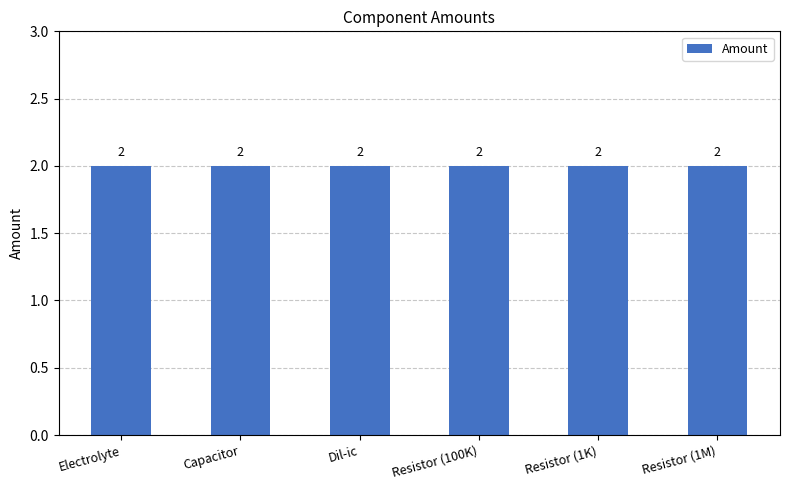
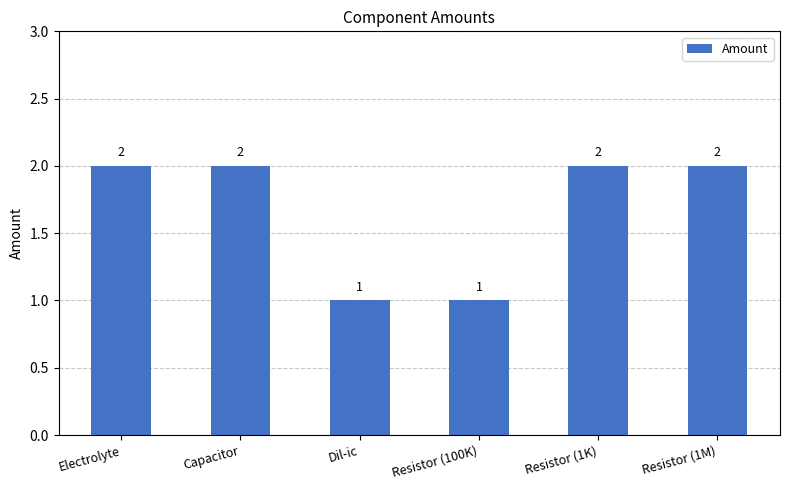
  {
    "Electrolyte": 2,
    "Capacitor": 2,
-   "Dil-ic": 2,
-   "Resistor (100K)": 2,
+   "Dil-ic": 1,
+   "Resistor (100K)": 1,
    "Resistor (1K)": 2,
    "Resistor (1M)": 2
  }
